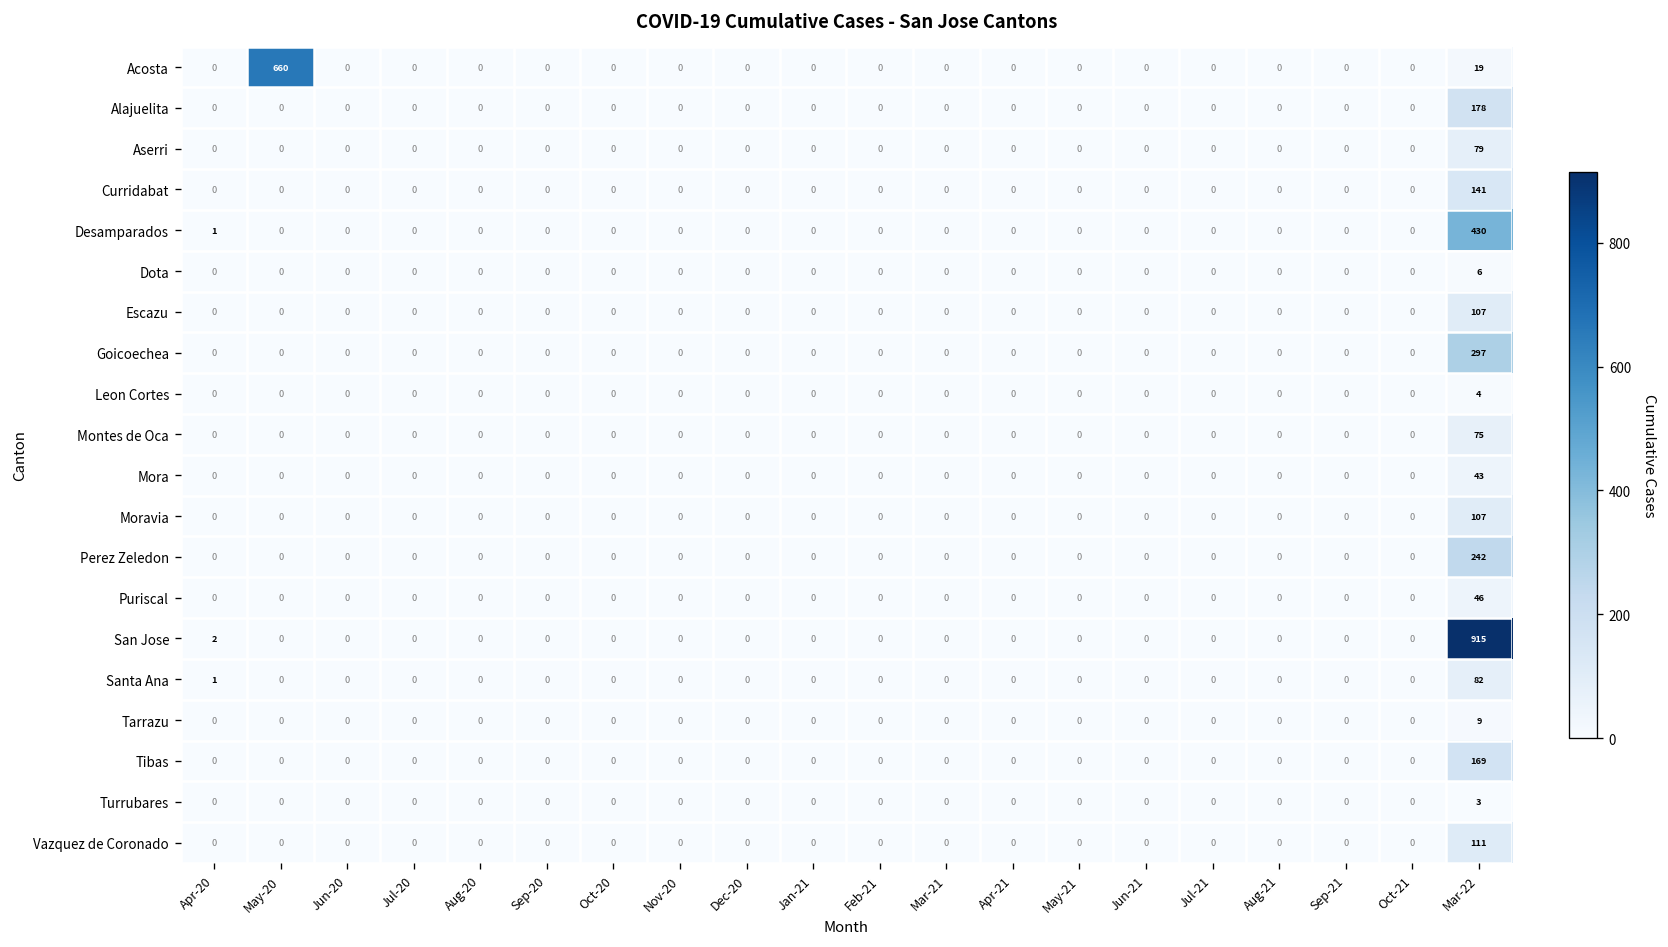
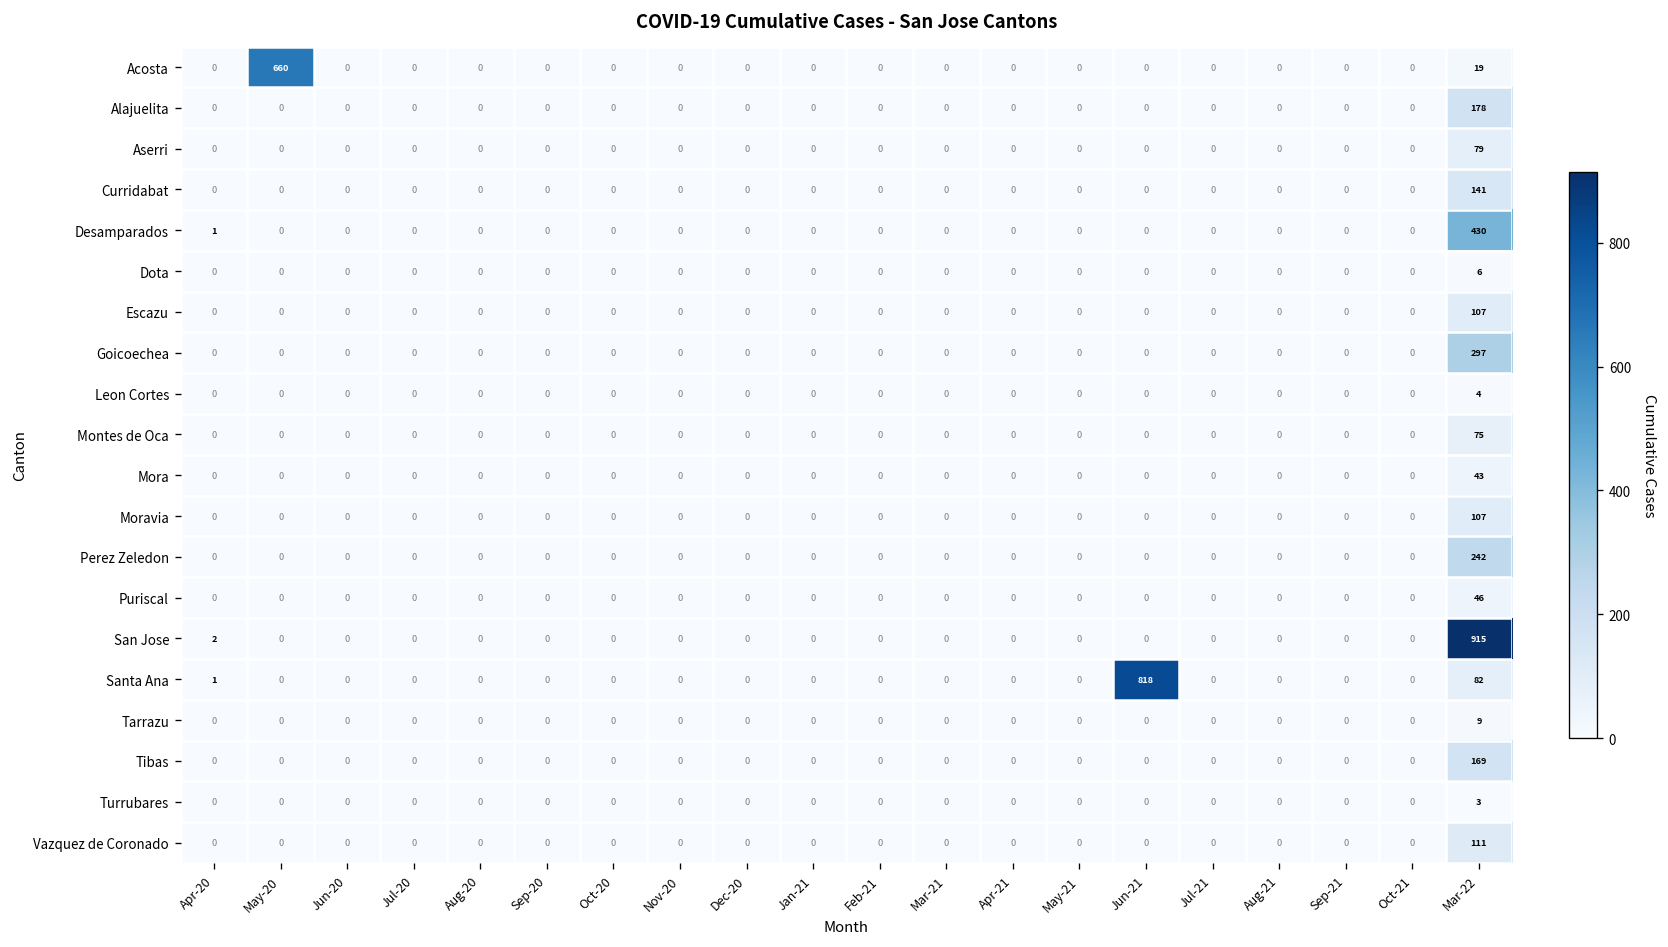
  {
    "Santa Ana": {
      "Apr-20": 1,
      "May-20": 0,
      "Jun-20": 0,
      "Jul-20": 0,
      "Aug-20": 0,
      "Sep-20": 0,
      "Oct-20": 0,
      "Nov-20": 0,
      "Dec-20": 0,
      "Jan-21": 0,
      "Feb-21": 0,
      "Mar-21": 0,
      "Apr-21": 0,
      "May-21": 0,
-     "Jun-21": 0,
+     "Jun-21": 818,
      "Jul-21": 0,
      "Aug-21": 0,
      "Sep-21": 0,
      "Oct-21": 0,
      "Mar-22": 82
    }
  }
